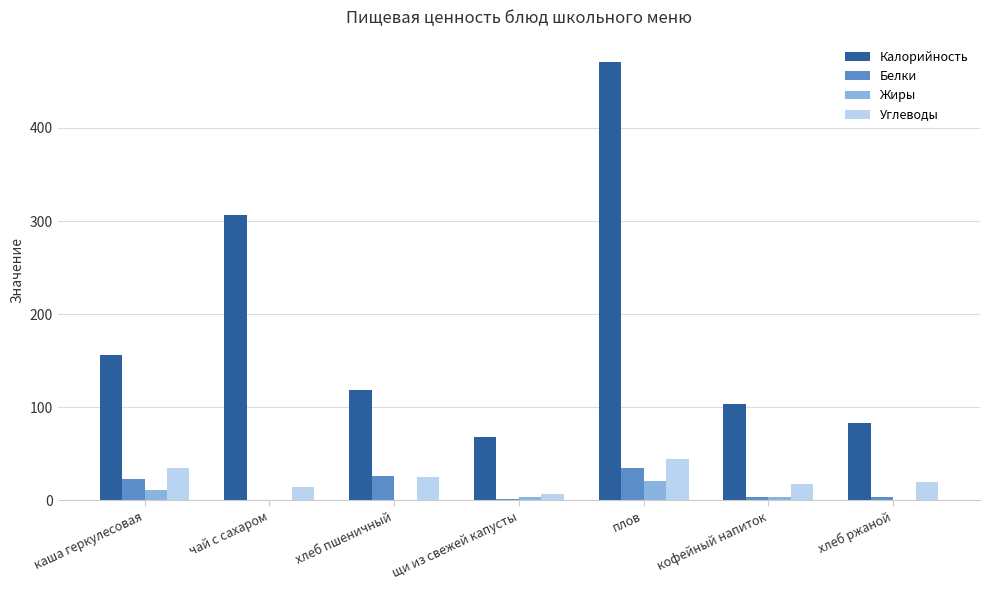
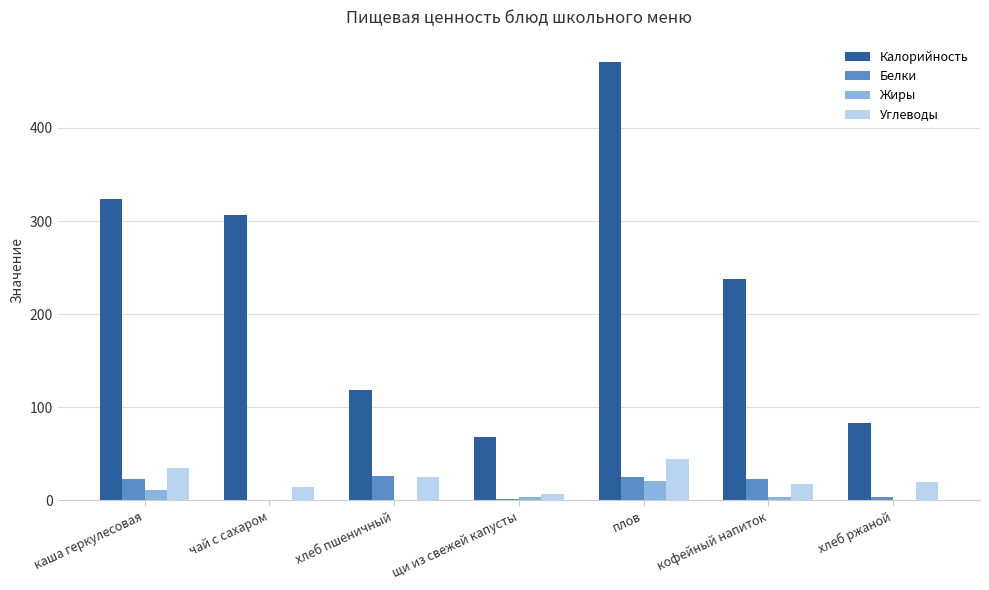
  {
    "Калорийность": {
-     "каша геркулесовая": 160,
+     "каша геркулесовая": 320,
      "чай с сахаром": 310,
      "хлеб пшеничный": 120,
      "щи из свежей капусты": 70,
      "плов": 470,
-     "кофейный напиток": 100,
+     "кофейный напиток": 240,
      "хлеб ржаной": 80
    },
    "Белки": {
      "каша геркулесовая": 20,
      "хлеб пшеничный": 30,
-     "плов": 34,
-     "кофейный напиток": 0,
+     "плов": 25,
+     "кофейный напиток": 20,
      "хлеб ржаной": 0
    }
  }
